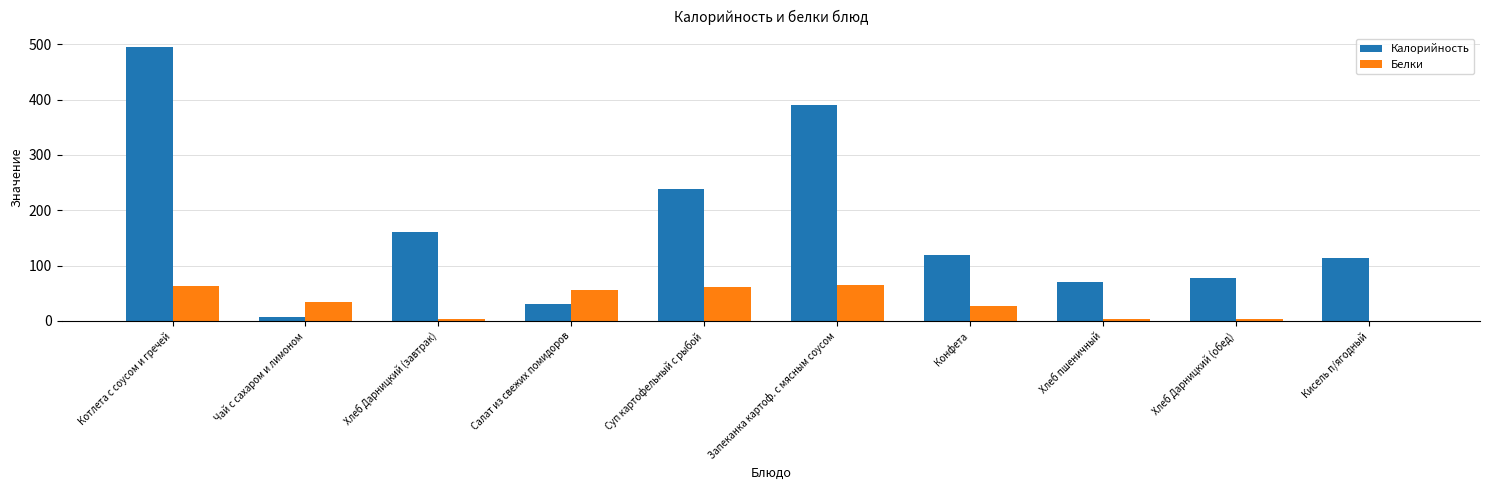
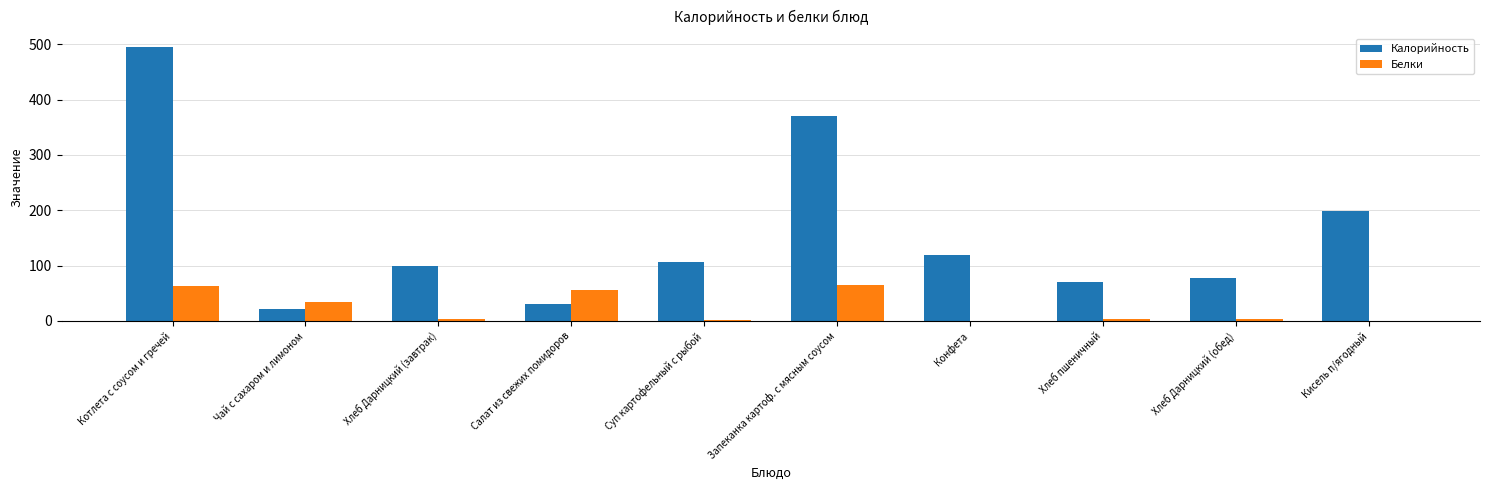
  {
    "Калорийность": {
      "Котлета с соусом и гречей": 500,
-     "Чай с сахаром и лимоном": 10,
-     "Хлеб Дарницкий (завтрак)": 160,
+     "Чай с сахаром и лимоном": 20,
+     "Хлеб Дарницкий (завтрак)": 100,
      "Салат из свежих помидоров": 30,
-     "Суп картофельный с рыбой": 240,
-     "Запеканка картоф. с мясным соусом": 390,
+     "Суп картофельный с рыбой": 110,
+     "Запеканка картоф. с мясным соусом": 370,
      "Конфета": 120,
      "Хлеб пшеничный": 70,
      "Хлеб Дарницкий (обед)": 80,
-     "Кисель п/ягодный": 110
+     "Кисель п/ягодный": 200
    },
    "Белки": {
      "Котлета с соусом и гречей": 60,
      "Чай с сахаром и лимоном": 30,
      "Салат из свежих помидоров": 60,
-     "Суп картофельный с рыбой": 60,
+     "Суп картофельный с рыбой": 0,
      "Запеканка картоф. с мясным соусом": 70,
-     "Конфета": 30
+     "Конфета": 0
    }
  }
